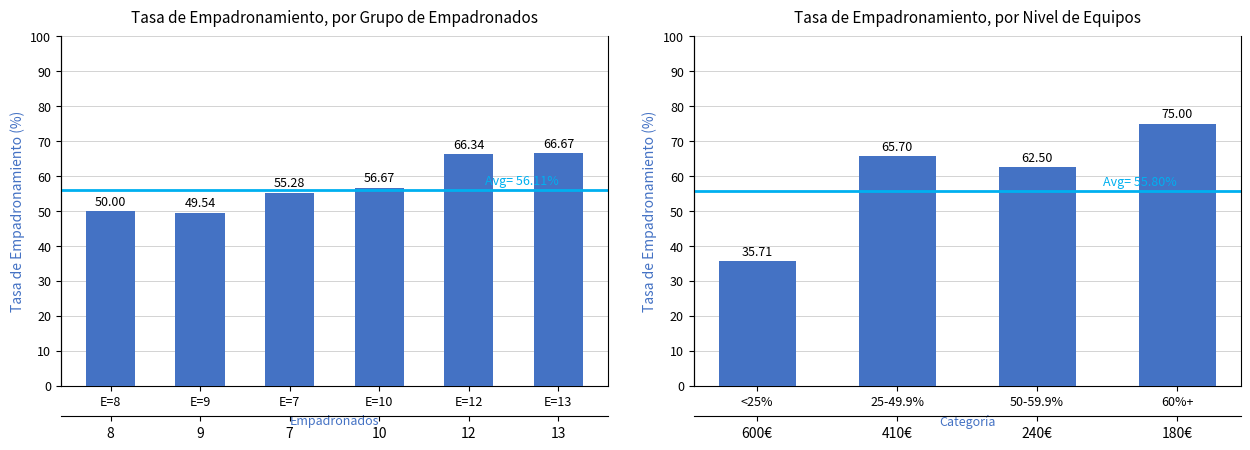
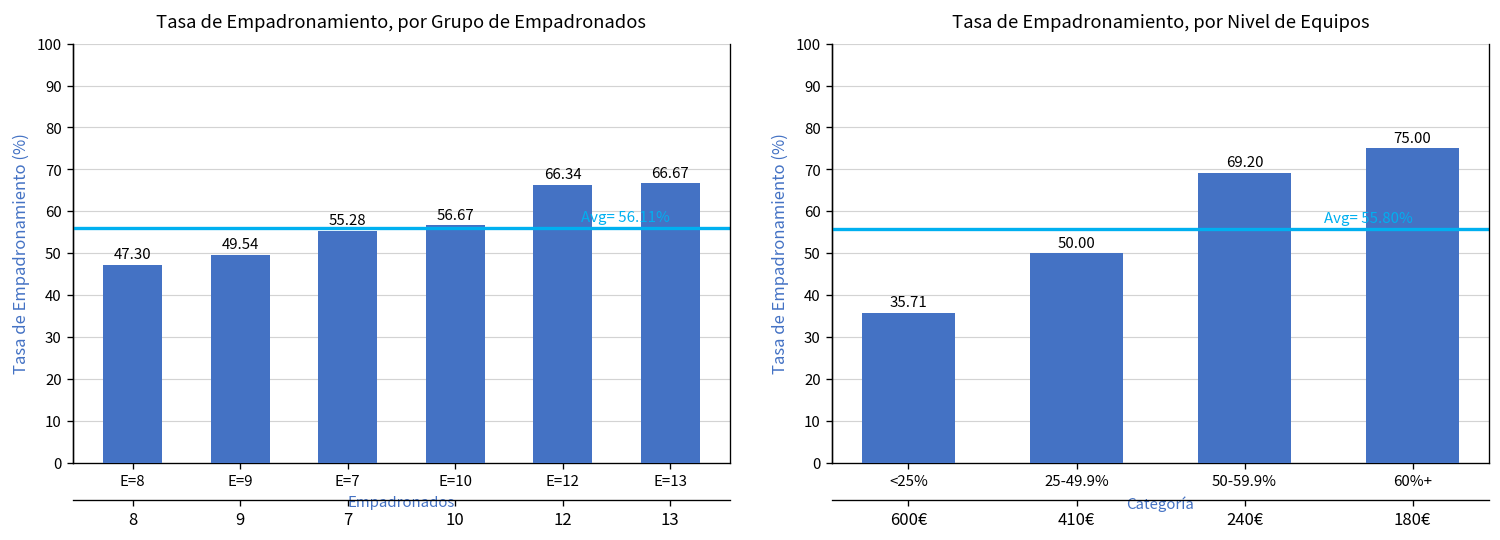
  {
    "Tasa de Empadronamiento, por Grupo de Empadronados": {
-     "E=8": 50.00,
+     "E=8": 47.30,
      "E=9": 49.54,
      "E=7": 55.28,
      "E=10": 56.67,
      "E=12": 66.34,
      "E=13": 66.67
    },
    "Tasa de Empadronamiento, por Nivel de Equipos": {
      "<25%": 35.71,
-     "25-49.9%": 65.70,
-     "50-59.9%": 62.50,
+     "25-49.9%": 50.00,
+     "50-59.9%": 69.20,
      "60%+": 75.00
    }
  }
